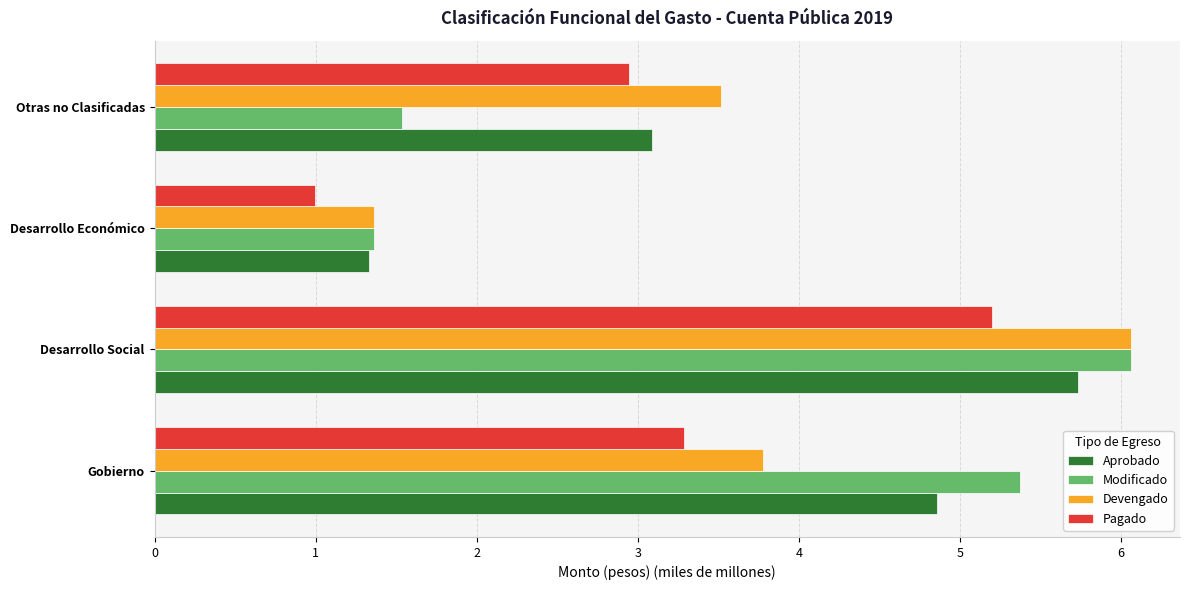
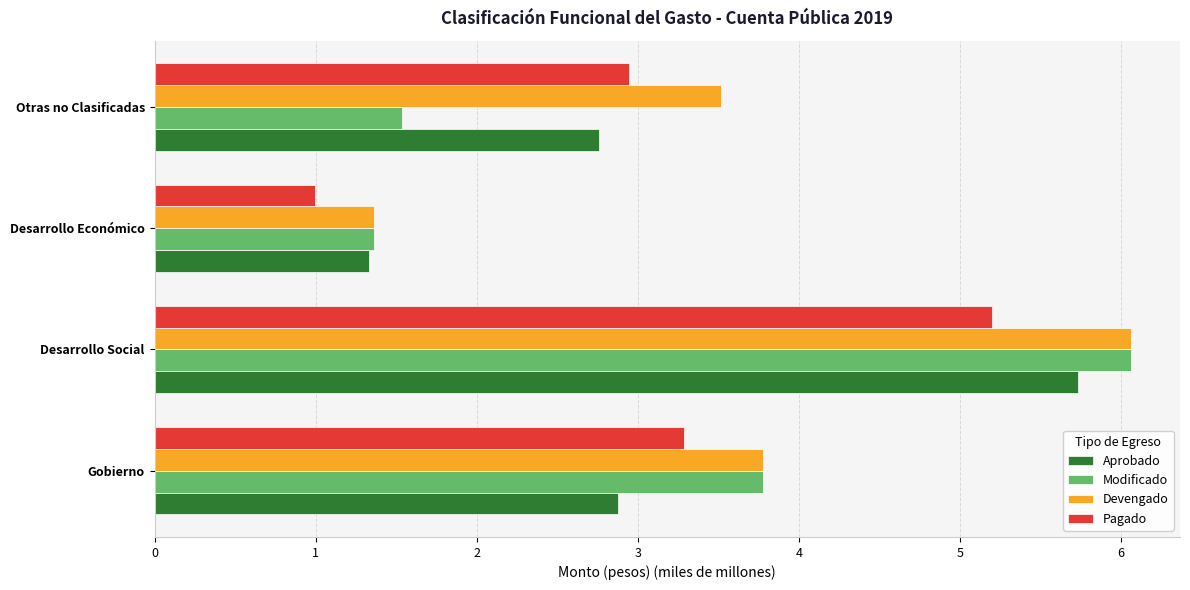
  {
    "Aprobado": {
-     "Otras no Clasificadas": 3.09,
+     "Otras no Clasificadas": 2.76,
      "Desarrollo Económico": 1.33,
      "Desarrollo Social": 5.73,
-     "Gobierno": 4.86
+     "Gobierno": 2.87
    },
    "Modificado": {
      "Otras no Clasificadas": 1.54,
      "Desarrollo Económico": 1.36,
      "Desarrollo Social": 6.06,
-     "Gobierno": 5.37
+     "Gobierno": 3.78
    },
    "Devengado": {
      "Otras no Clasificadas": 3.52,
      "Desarrollo Económico": 1.36,
      "Desarrollo Social": 6.06,
      "Gobierno": 3.78
    },
    "Pagado": {
      "Otras no Clasificadas": 2.94,
      "Desarrollo Económico": 1.00,
      "Desarrollo Social": 5.20,
      "Gobierno": 3.29
    }
  }
